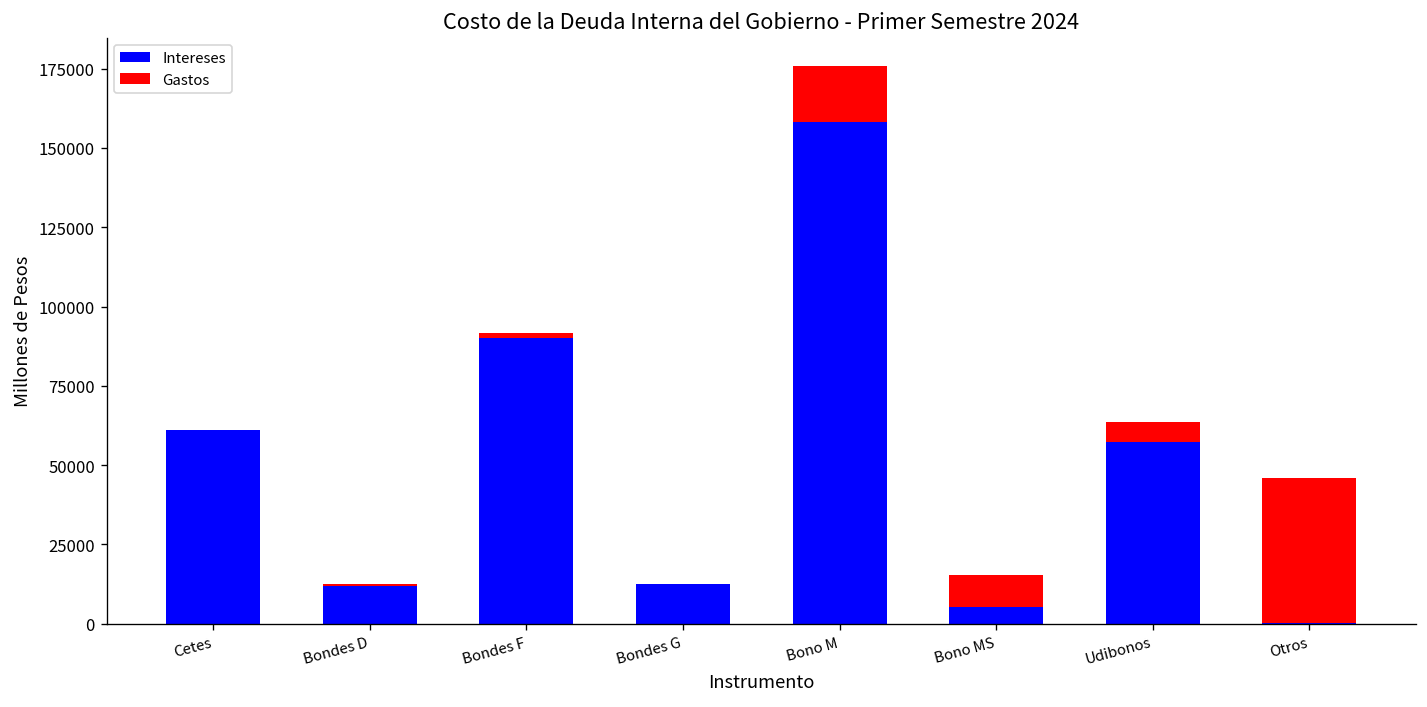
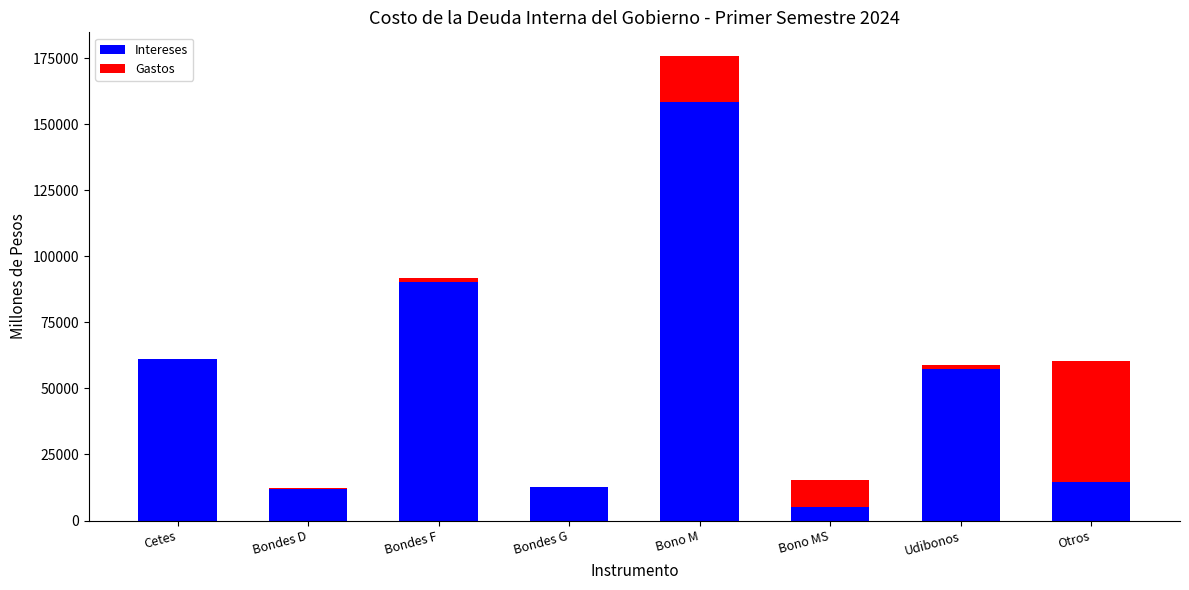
  {
    "Intereses": {
      "Cetes": 61000,
      "Bondes D": 12000,
      "Bondes F": 90000,
      "Bondes G": 13000,
      "Bono M": 158000,
      "Bono MS": 5000,
      "Udibonos": 57000,
-     "Otros": 0
+     "Otros": 15000
    },
    "Gastos": {
      "Bondes F": 1000,
      "Bono M": 18000,
      "Bono MS": 10000,
-     "Udibonos": 6000,
+     "Udibonos": 2000,
      "Otros": 46000
    }
  }
